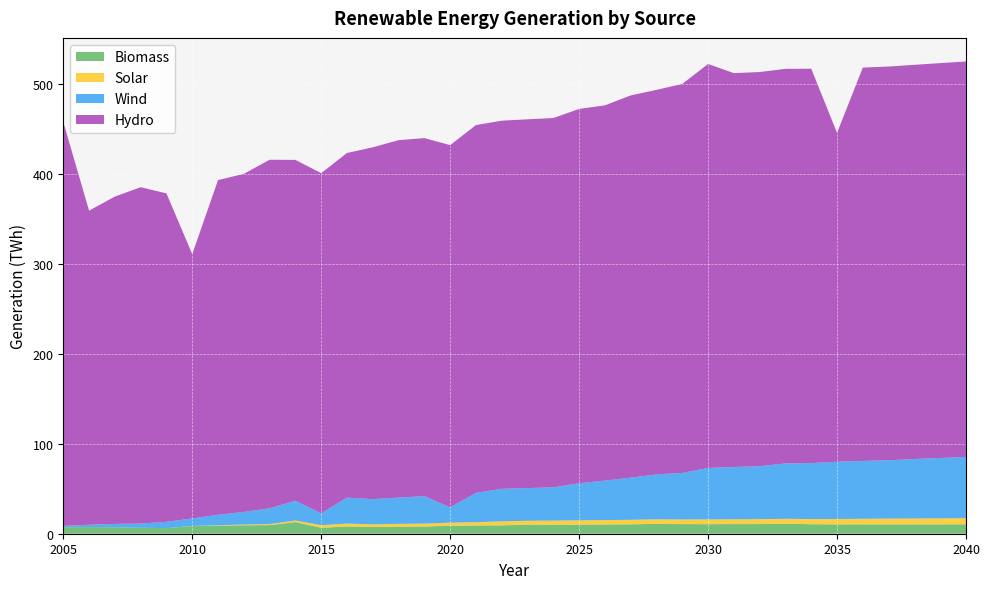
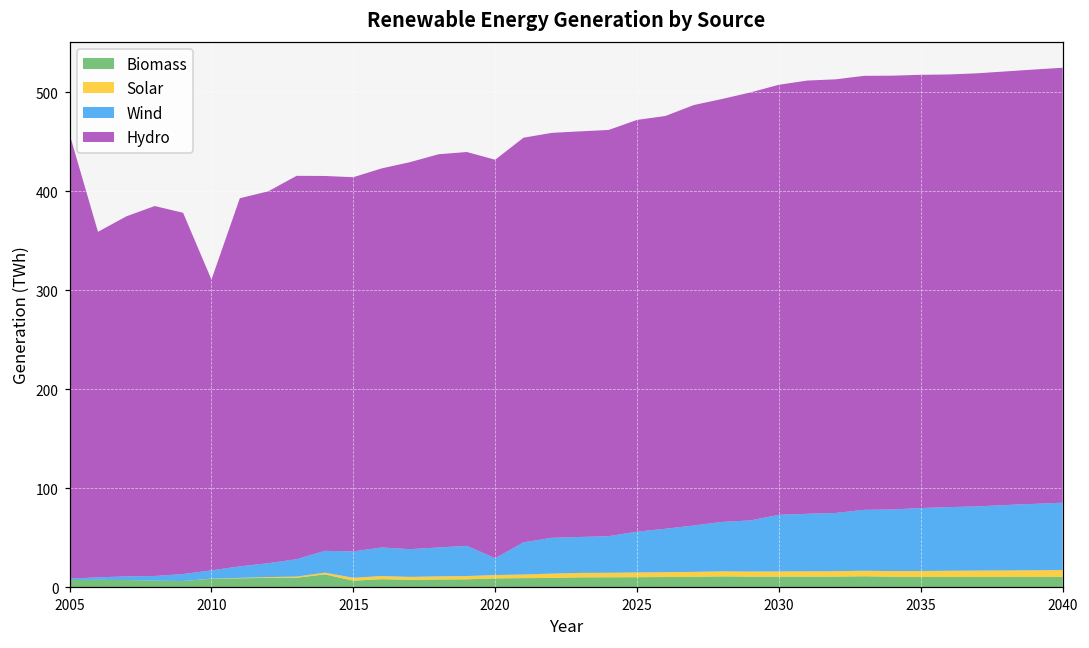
  {
    "Biomass": {
      "2015": 10,
      "2020": 10,
      "2025": 10,
      "2030": 10,
      "2035": 10,
      "2040": 10
    },
    "Solar": {
      "2015": 0,
      "2020": 0,
      "2025": 0,
      "2030": 10,
      "2035": 10,
      "2040": 10
    },
    "Wind": {
      "2010": 10,
-     "2015": 10,
+     "2015": 30,
      "2020": 20,
      "2025": 40,
      "2030": 60,
      "2035": 60,
      "2040": 70
    },
    "Hydro": {
      "2005": 450,
      "2010": 290,
      "2015": 380,
      "2020": 400,
      "2025": 420,
-     "2030": 450,
-     "2035": 370,
+     "2030": 430,
+     "2035": 440,
      "2040": 440
    }
  }
